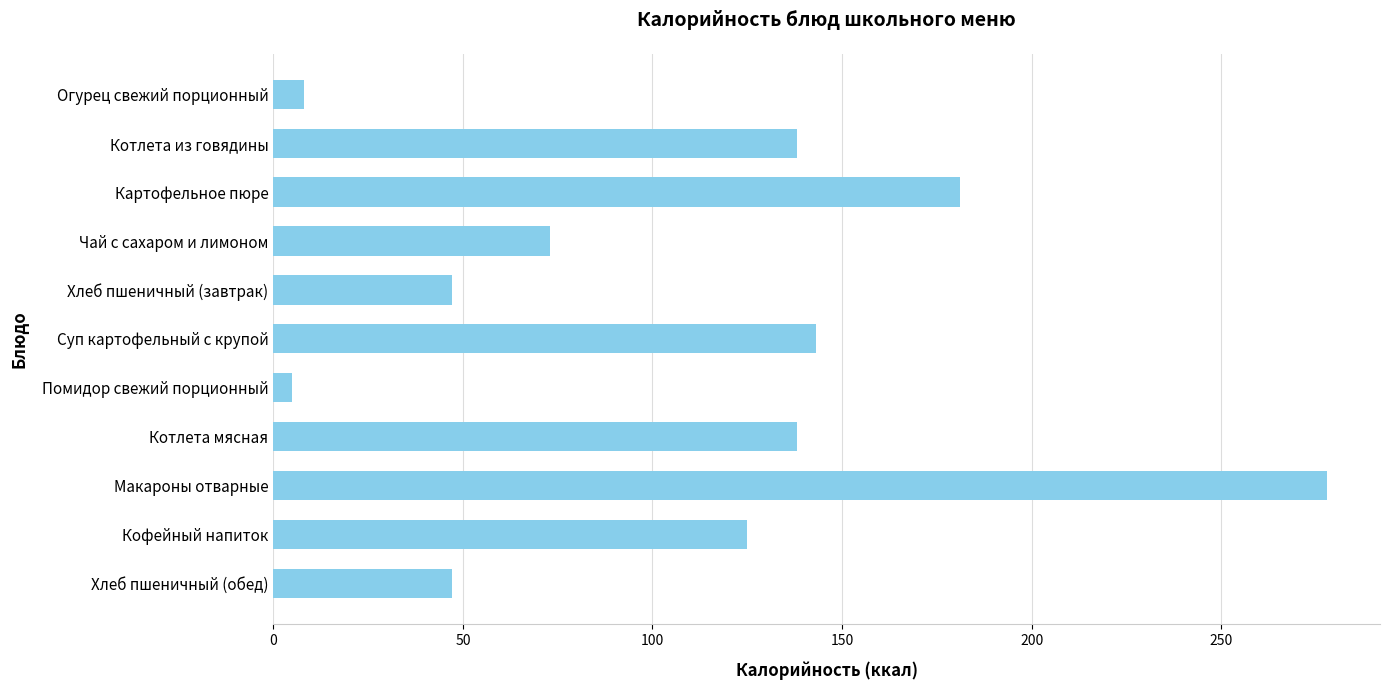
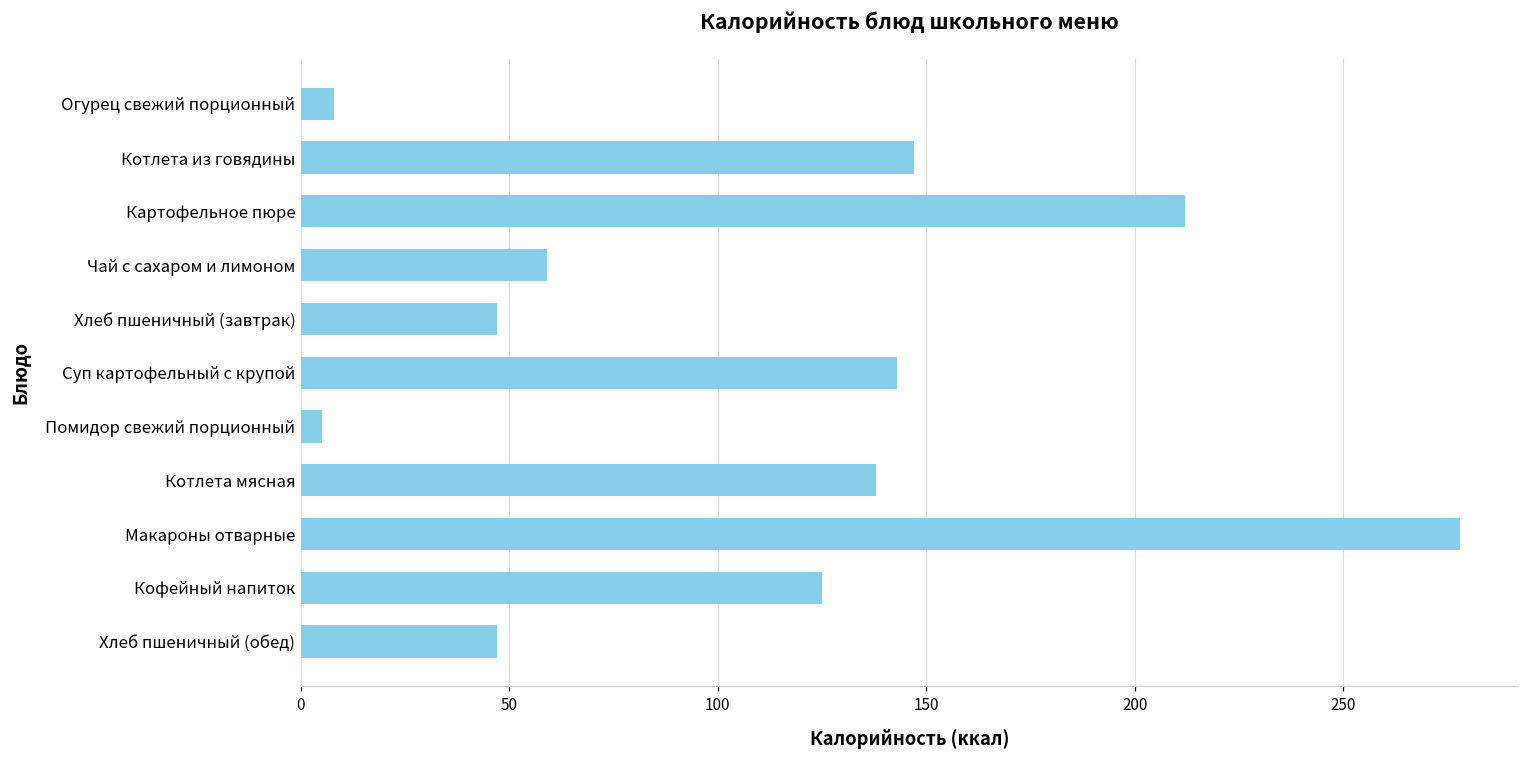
  {
    "Огурец свежий порционный": 8,
-   "Котлета из говядины": 138,
-   "Картофельное пюре": 181,
-   "Чай с сахаром и лимоном": 73,
+   "Котлета из говядины": 147,
+   "Картофельное пюре": 212,
+   "Чай с сахаром и лимоном": 59,
    "Хлеб пшеничный (завтрак)": 47,
    "Суп картофельный с крупой": 143,
    "Помидор свежий порционный": 5,
    "Котлета мясная": 138,
    "Макароны отварные": 278,
    "Кофейный напиток": 125,
    "Хлеб пшеничный (обед)": 47
  }
